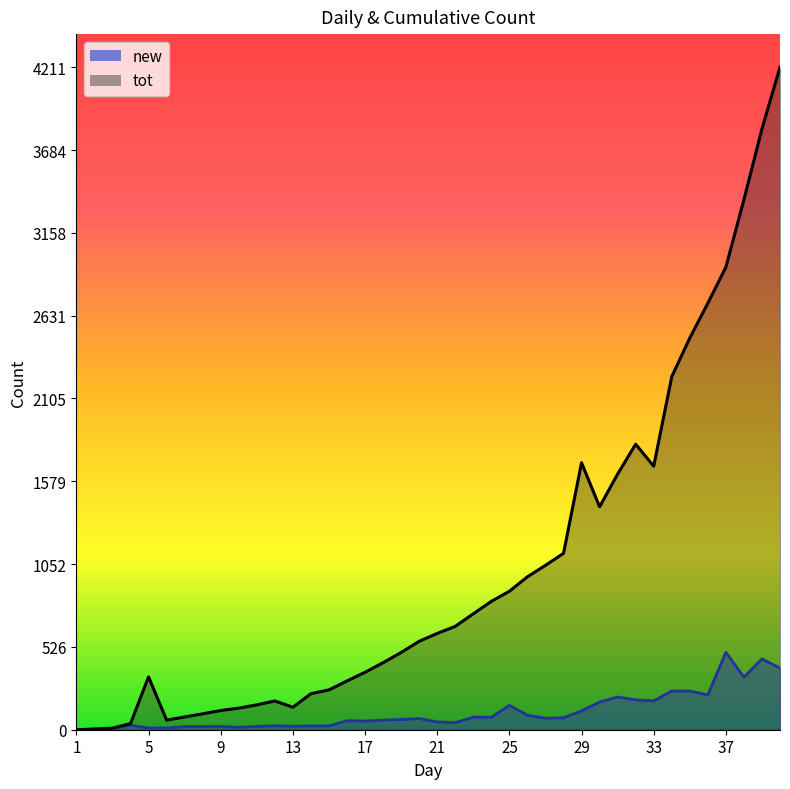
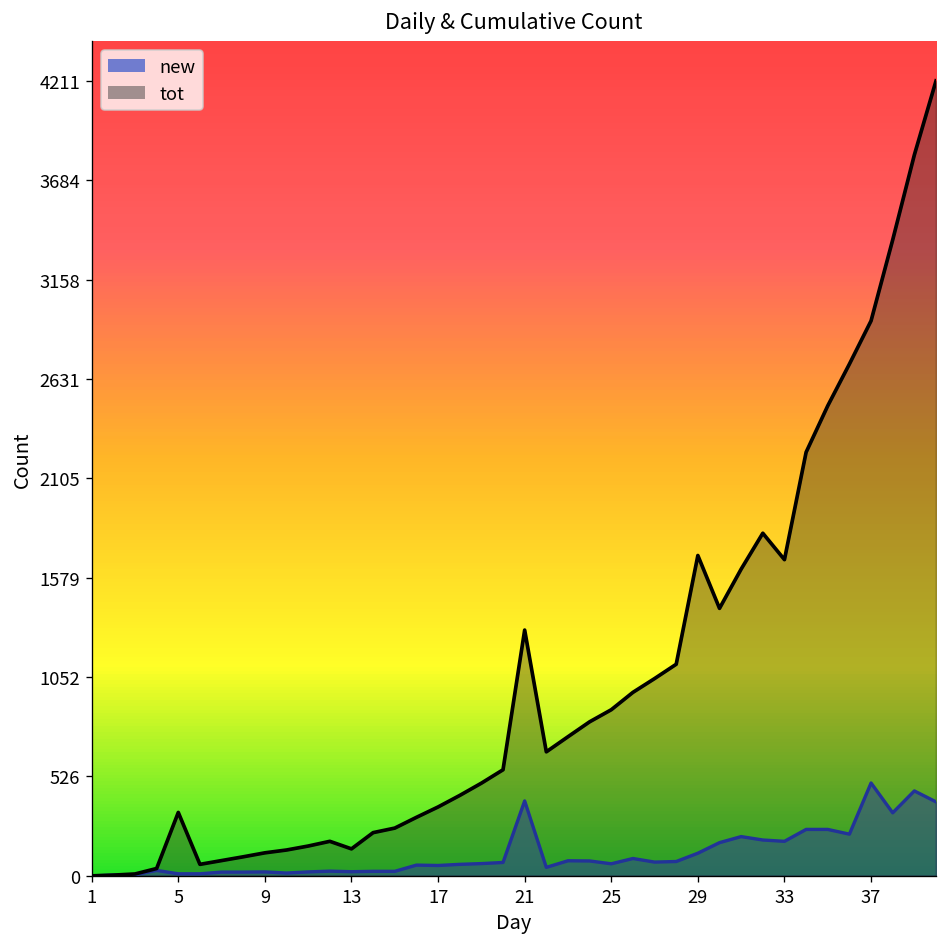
  {
    "new": {
      "5": 10,
      "9": 20,
      "13": 20,
      "17": 60,
-     "21": 50,
-     "25": 160,
+     "21": 400,
+     "25": 60,
      "29": 120,
      "33": 180,
      "37": 490
    },
    "tot": {
      "5": 340,
      "9": 120,
      "13": 140,
      "17": 370,
-     "21": 610,
+     "21": 1300,
      "25": 880,
      "29": 1700,
      "33": 1680,
      "37": 2940
    }
  }
